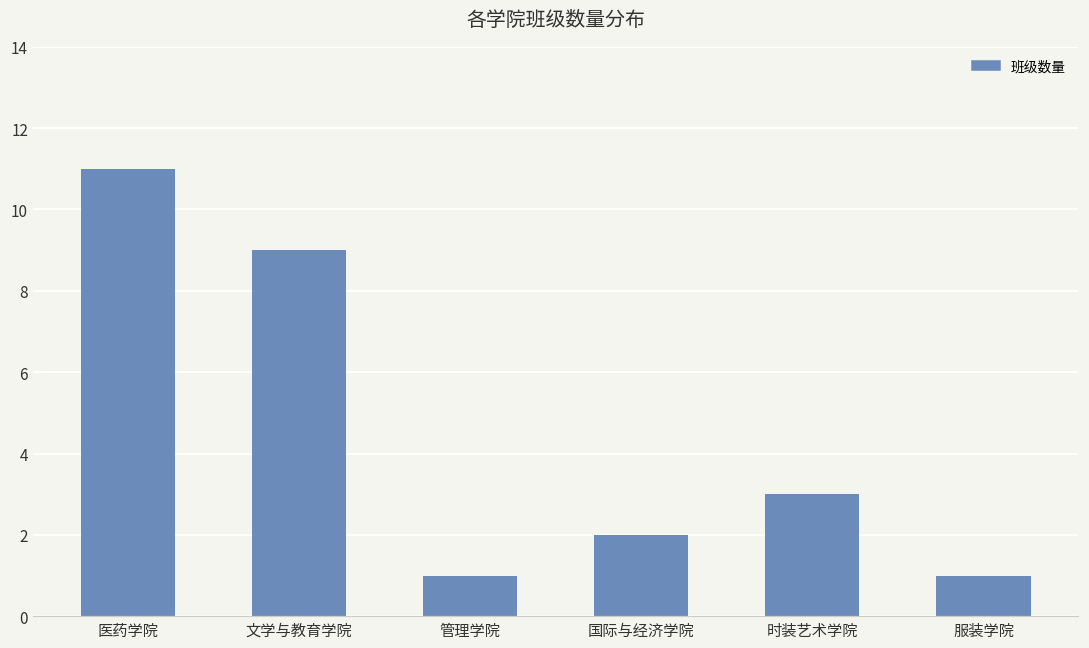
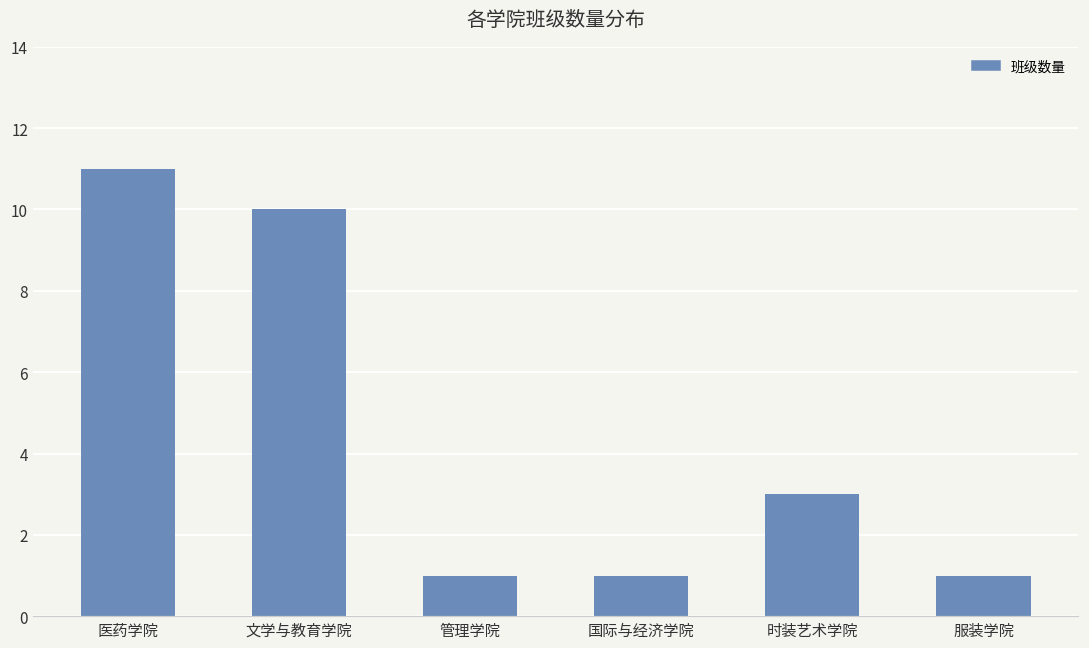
  {
    "医药学院": 11,
-   "文学与教育学院": 9,
+   "文学与教育学院": 10,
    "管理学院": 1,
-   "国际与经济学院": 2,
+   "国际与经济学院": 1,
    "时装艺术学院": 3,
    "服装学院": 1
  }
